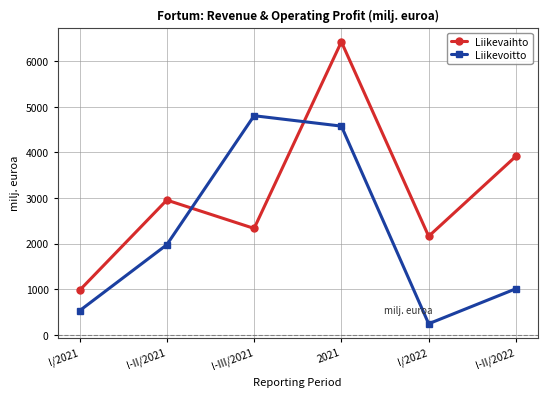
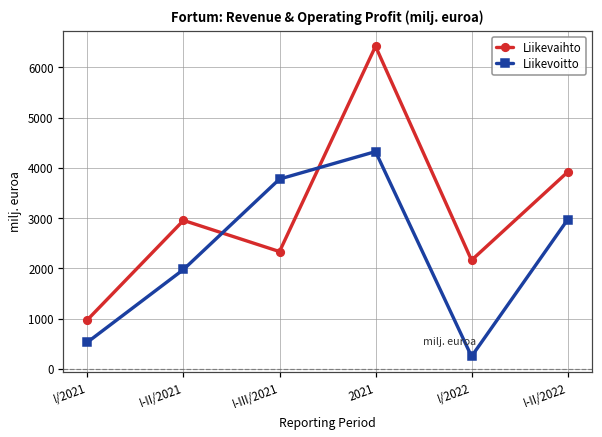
  {
    "Liikevaihto": {
      "I/2021": 1000,
      "I-II/2021": 3000,
      "I-III/2021": 2300,
      "2021": 6400,
      "I/2022": 2200,
      "I-II/2022": 3900
    },
    "Liikevoitto": {
      "I/2021": 500,
      "I-II/2021": 2000,
-     "I-III/2021": 4800,
-     "2021": 4600,
+     "I-III/2021": 3800,
+     "2021": 4300,
      "I/2022": 200,
-     "I-II/2022": 1000
+     "I-II/2022": 3000
    }
  }
